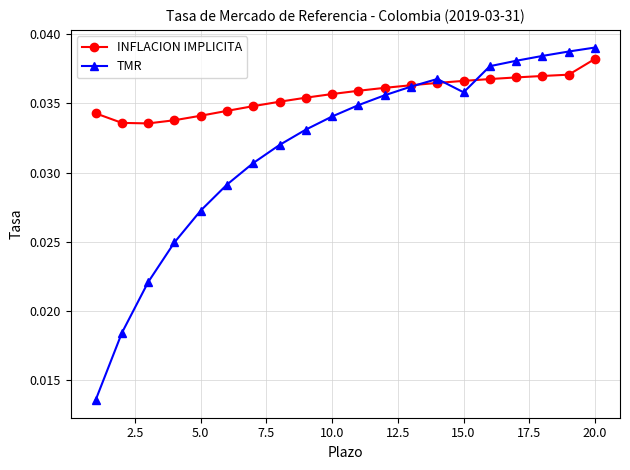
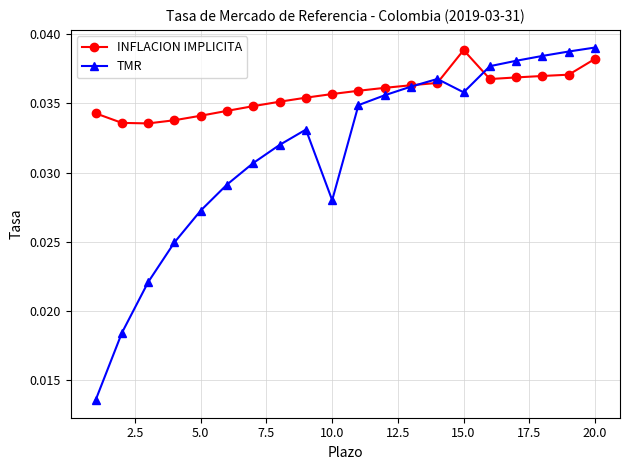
  {
    "INFLACION IMPLICITA": {
      "5.0": 0.0341,
      "10.0": 0.0357,
-     "15.0": 0.0366,
+     "15.0": 0.0388,
      "20.0": 0.0382
    },
    "TMR": {
      "5.0": 0.0273,
-     "10.0": 0.0340,
+     "10.0": 0.0280,
      "15.0": 0.0358,
      "20.0": 0.0390
    }
  }
